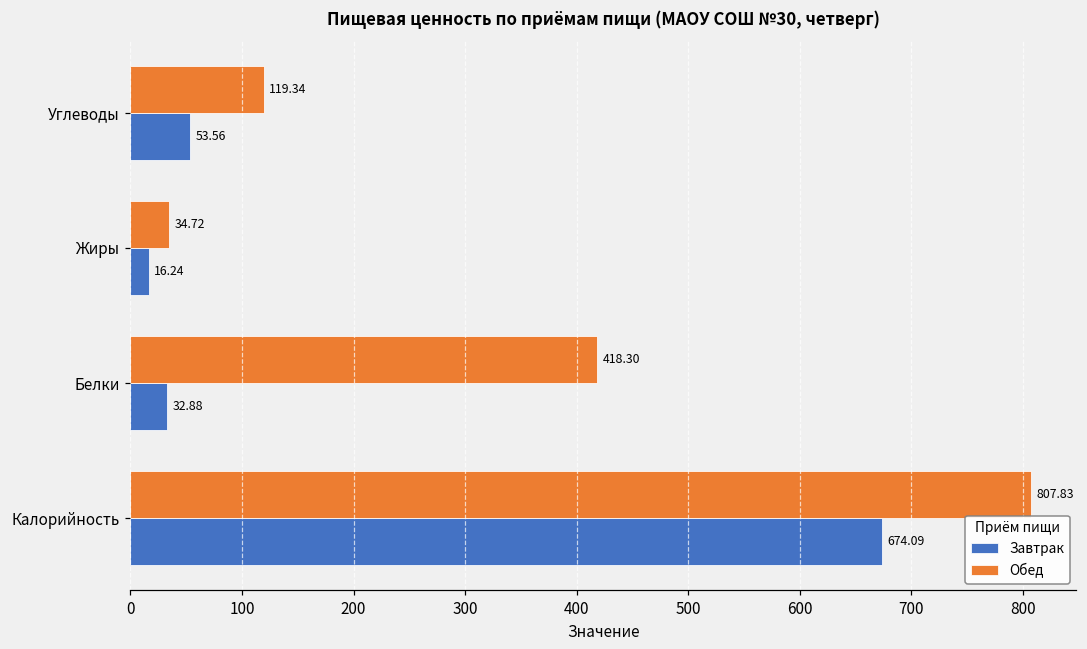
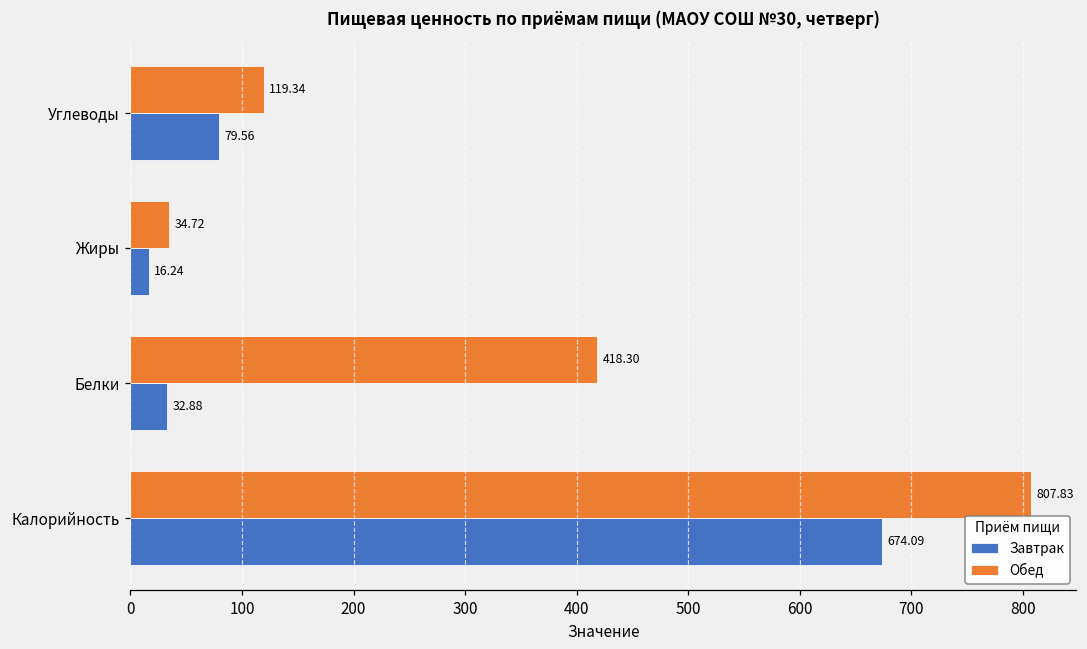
  {
    "Завтрак": {
-     "Углеводы": 53.56,
+     "Углеводы": 79.56,
      "Жиры": 16.24,
      "Белки": 32.88,
      "Калорийность": 674.09
    },
    "Обед": {
      "Углеводы": 119.34,
      "Жиры": 34.72,
      "Белки": 418.30,
      "Калорийность": 807.83
    }
  }
